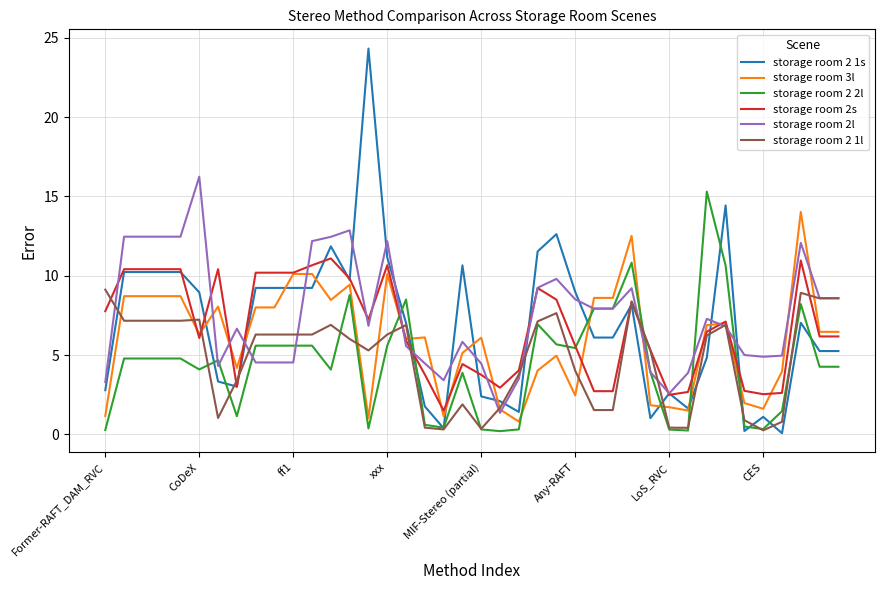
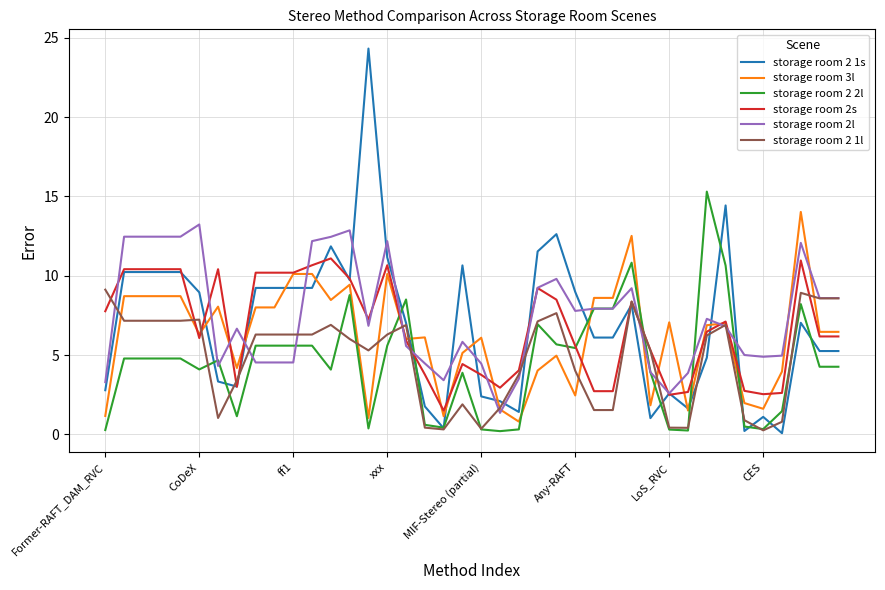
  {
    "storage room 2 1s": {
      "Former-RAFT_DAM_RVC": 2.8,
      "CoDeX": 9.0,
      "ff1": 9.2,
      "xxx": 11.2,
      "MIF-Stereo (partial)": 2.4,
      "Any-RAFT": 9.0,
      "CES": 1.1
    },
    "storage room 3l": {
      "Former-RAFT_DAM_RVC": 1.2,
      "CoDeX": 6.3,
      "xxx": 10.1,
      "MIF-Stereo (partial)": 6.1,
      "Any-RAFT": 2.5,
-     "LoS_RVC": 1.7,
+     "LoS_RVC": 7.1,
      "CES": 1.6
    },
    "storage room 2 2l": {
      "Former-RAFT_DAM_RVC": 0.3,
      "CoDeX": 4.1,
      "ff1": 5.6,
      "xxx": 5.6
    },
    "storage room 2s": {
      "Former-RAFT_DAM_RVC": 7.8,
      "CoDeX": 6.1,
      "xxx": 10.7,
      "MIF-Stereo (partial)": 3.8,
      "CES": 2.5
    },
    "storage room 2l": {
      "Former-RAFT_DAM_RVC": 3.3,
-     "CoDeX": 16.2,
+     "CoDeX": 13.2,
      "ff1": 4.5,
      "xxx": 12.2,
      "MIF-Stereo (partial)": 4.5,
-     "Any-RAFT": 8.5,
+     "Any-RAFT": 7.8,
      "CES": 4.9
    },
    "storage room 2 1l": {
      "Former-RAFT_DAM_RVC": 9.1,
      "CoDeX": 7.2,
      "ff1": 6.3,
      "xxx": 6.3,
      "Any-RAFT": 4.0
    }
  }
